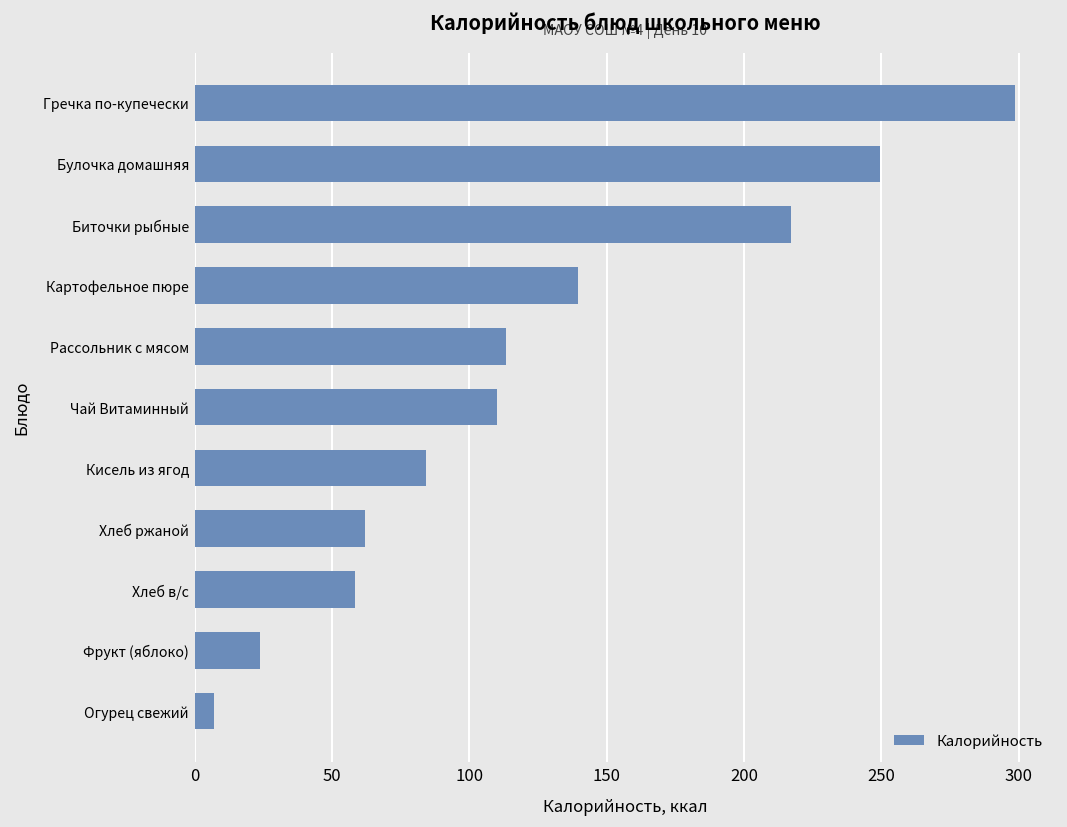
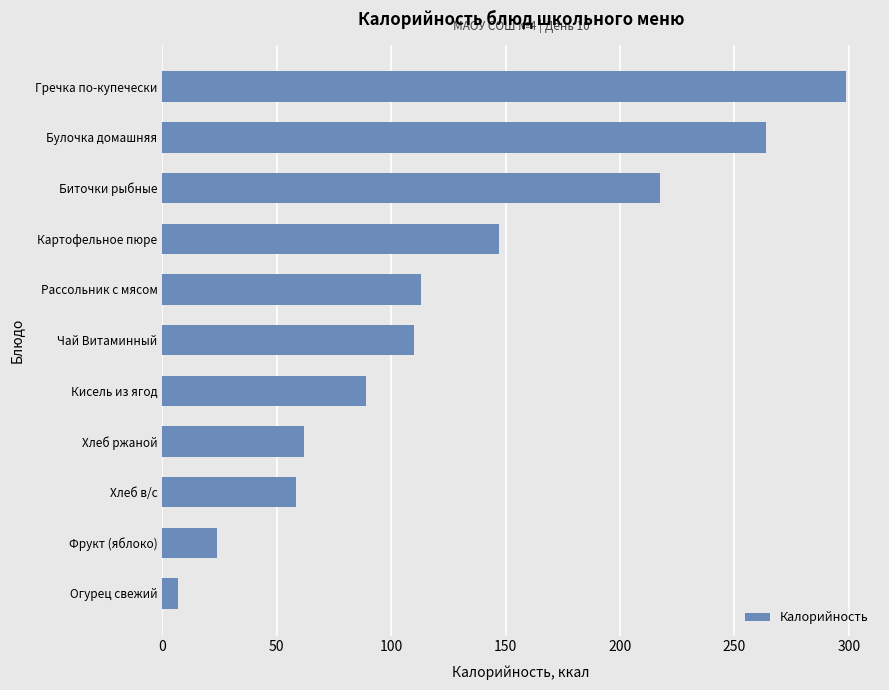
  {
    "Гречка по-купечески": 299,
-   "Булочка домашняя": 249,
+   "Булочка домашняя": 264,
    "Биточки рыбные": 217,
-   "Картофельное пюре": 139,
+   "Картофельное пюре": 147,
    "Рассольник с мясом": 113,
    "Чай Витаминный": 110,
-   "Кисель из ягод": 84,
+   "Кисель из ягод": 89,
    "Хлеб ржаной": 62,
    "Хлеб в/с": 58,
    "Фрукт (яблоко)": 24,
    "Огурец свежий": 7
  }
